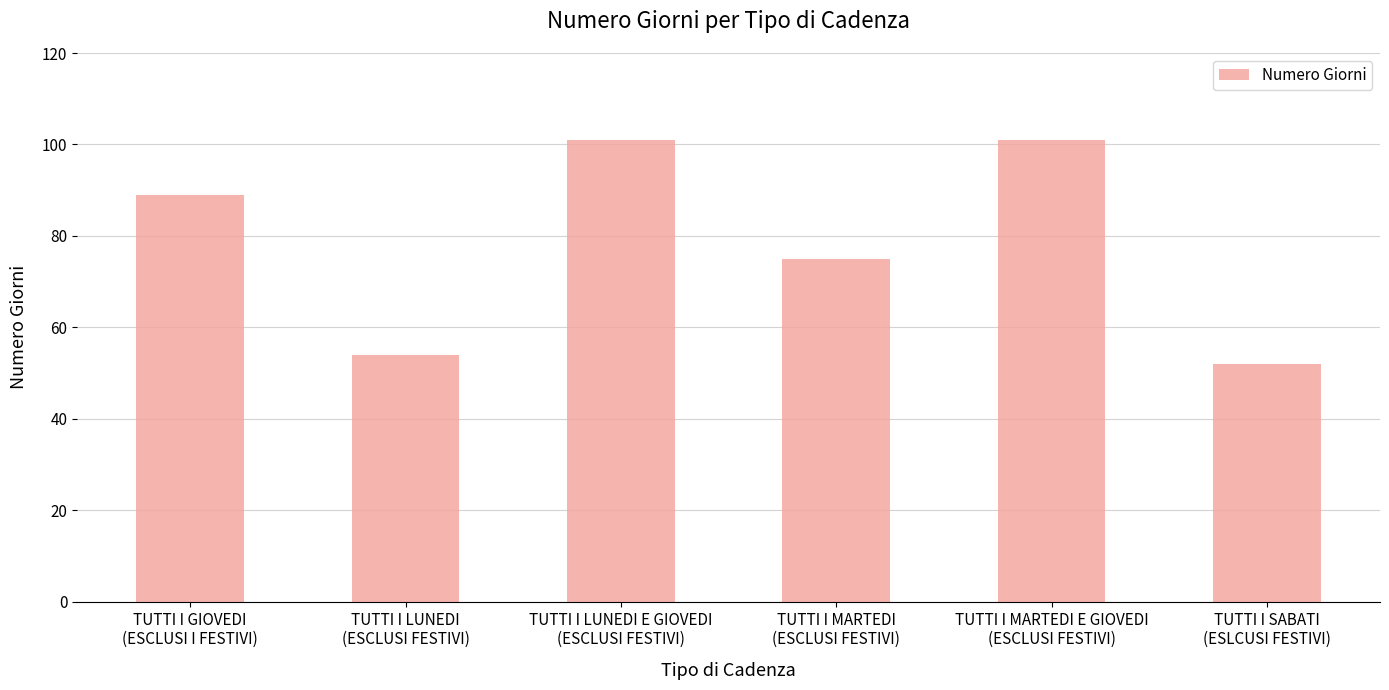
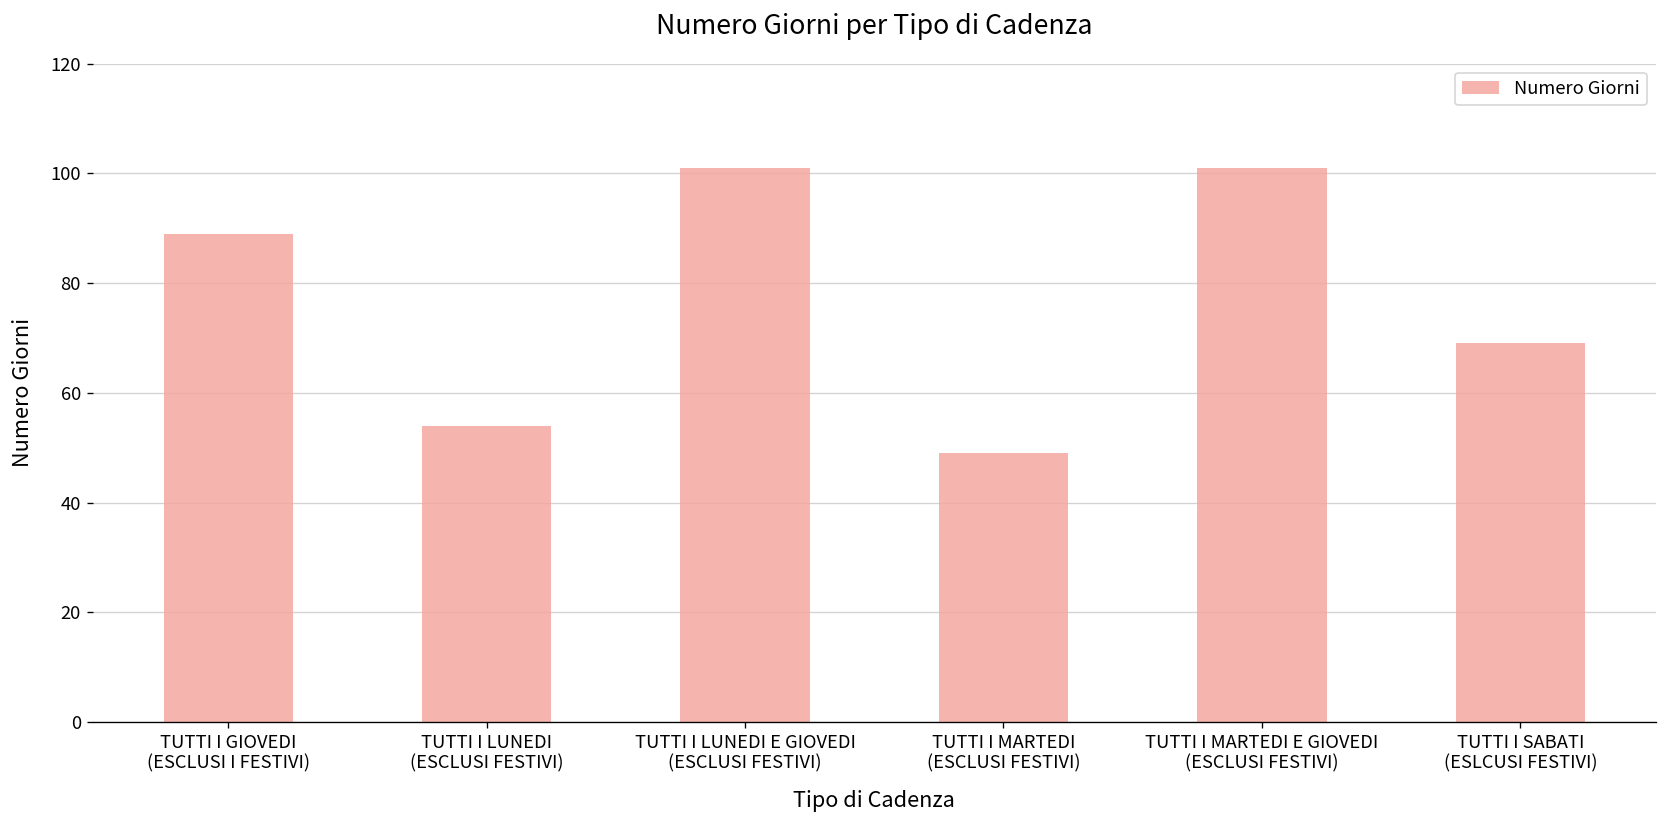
  {
    "TUTTI I GIOVEDI (ESCLUSI I FESTIVI)": 89,
    "TUTTI I LUNEDI (ESCLUSI FESTIVI)": 54,
    "TUTTI I LUNEDI E GIOVEDI (ESCLUSI FESTIVI)": 101,
-   "TUTTI I MARTEDI (ESCLUSI FESTIVI)": 75,
+   "TUTTI I MARTEDI (ESCLUSI FESTIVI)": 49,
    "TUTTI I MARTEDI E GIOVEDI (ESCLUSI FESTIVI)": 101,
-   "TUTTI I SABATI (ESLCUSI FESTIVI)": 52
+   "TUTTI I SABATI (ESLCUSI FESTIVI)": 69
  }
